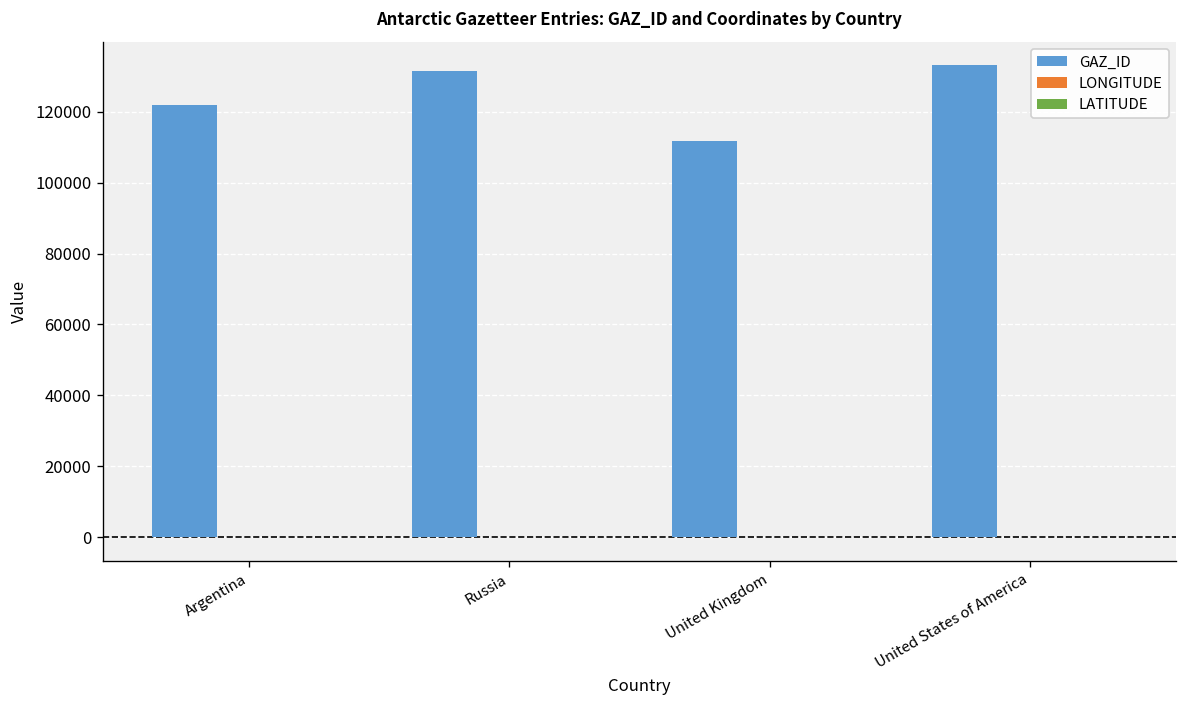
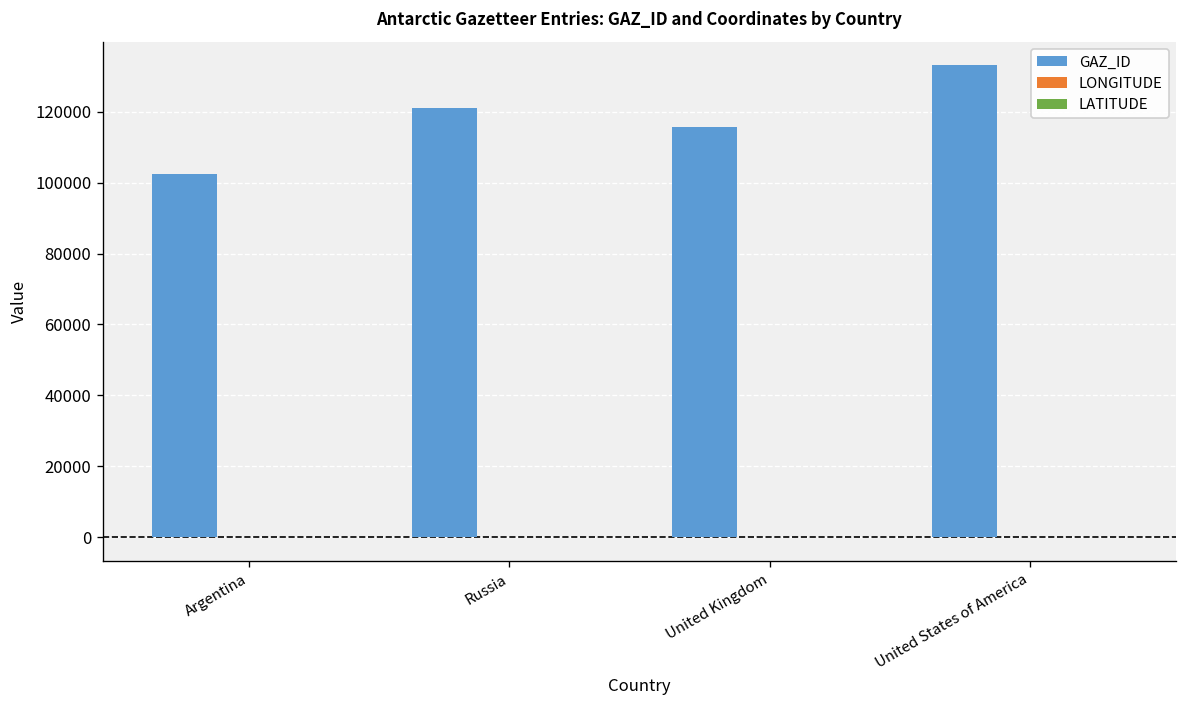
  {
    "GAZ_ID": {
-     "Argentina": 122000,
-     "Russia": 131000,
-     "United Kingdom": 112000,
+     "Argentina": 102000,
+     "Russia": 121000,
+     "United Kingdom": 116000,
      "United States of America": 133000
    }
  }
